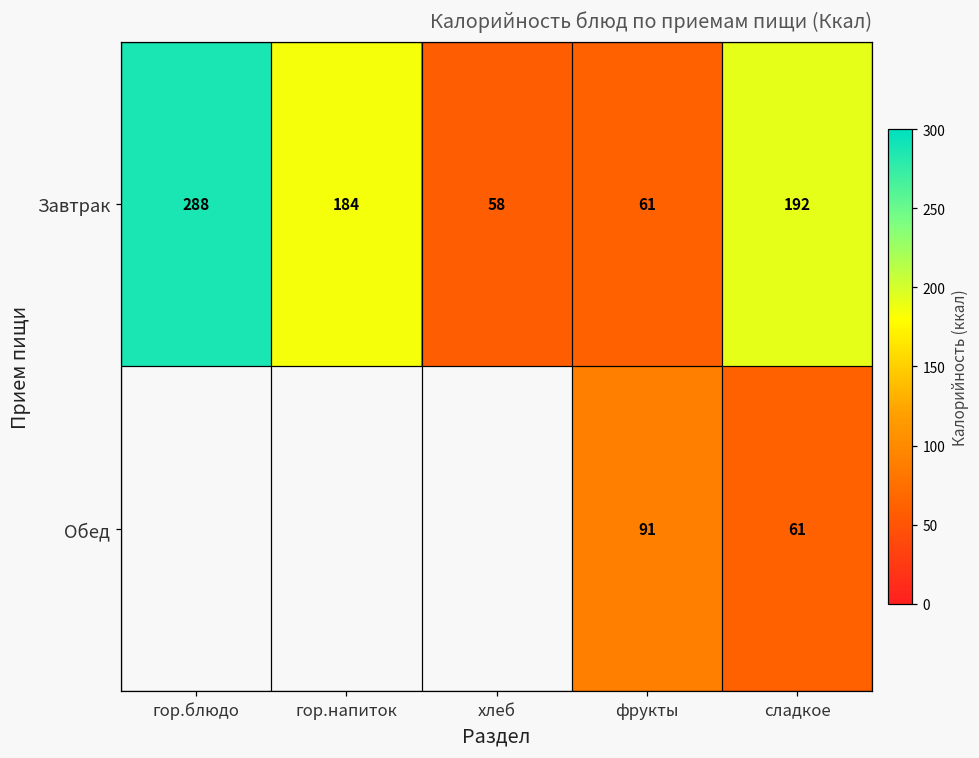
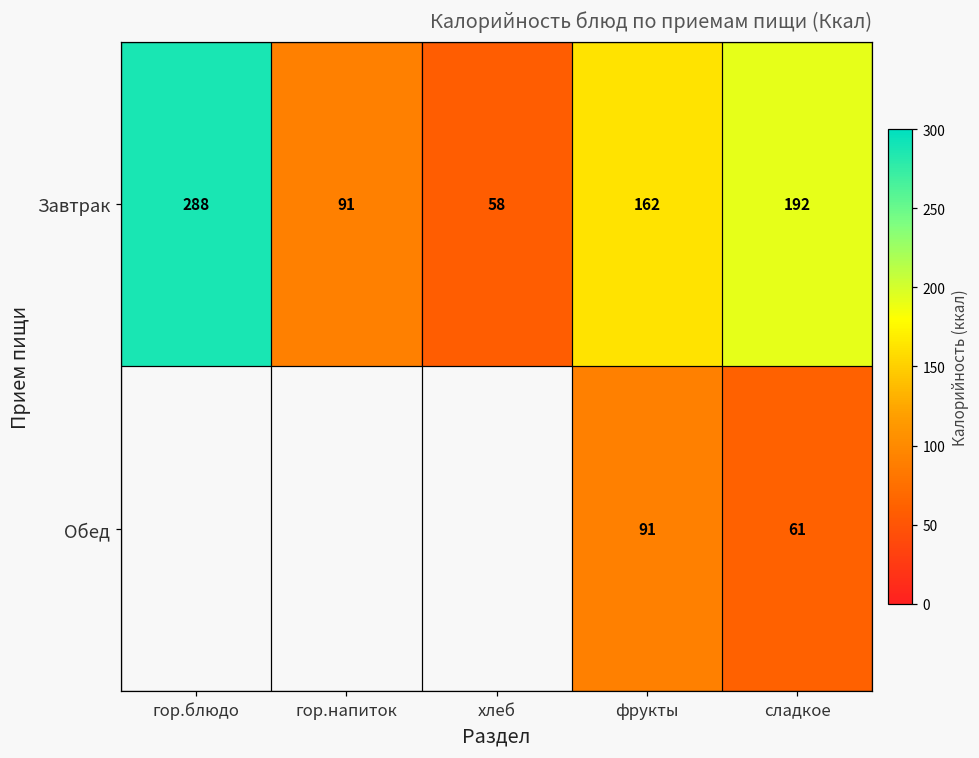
  {
    "Завтрак": {
      "гор.блюдо": 288,
-     "гор.напиток": 184,
+     "гор.напиток": 91,
      "хлеб": 58,
-     "фрукты": 61,
+     "фрукты": 162,
      "сладкое": 192
    },
    "Обед": {
      "фрукты": 91,
      "сладкое": 61
    }
  }
